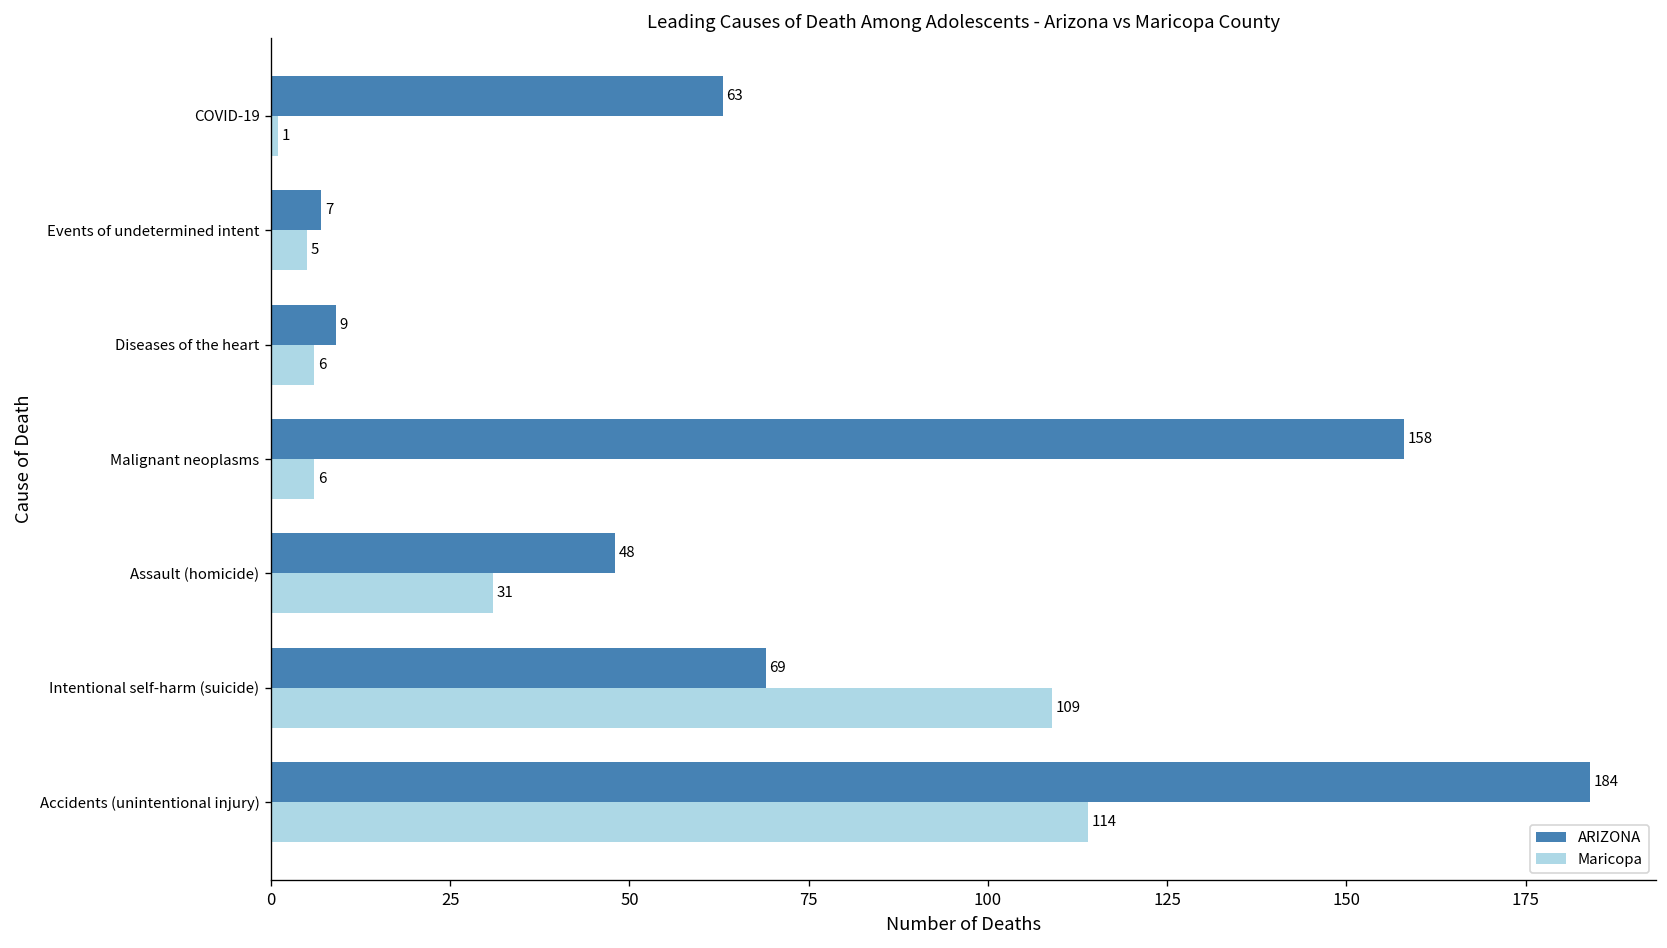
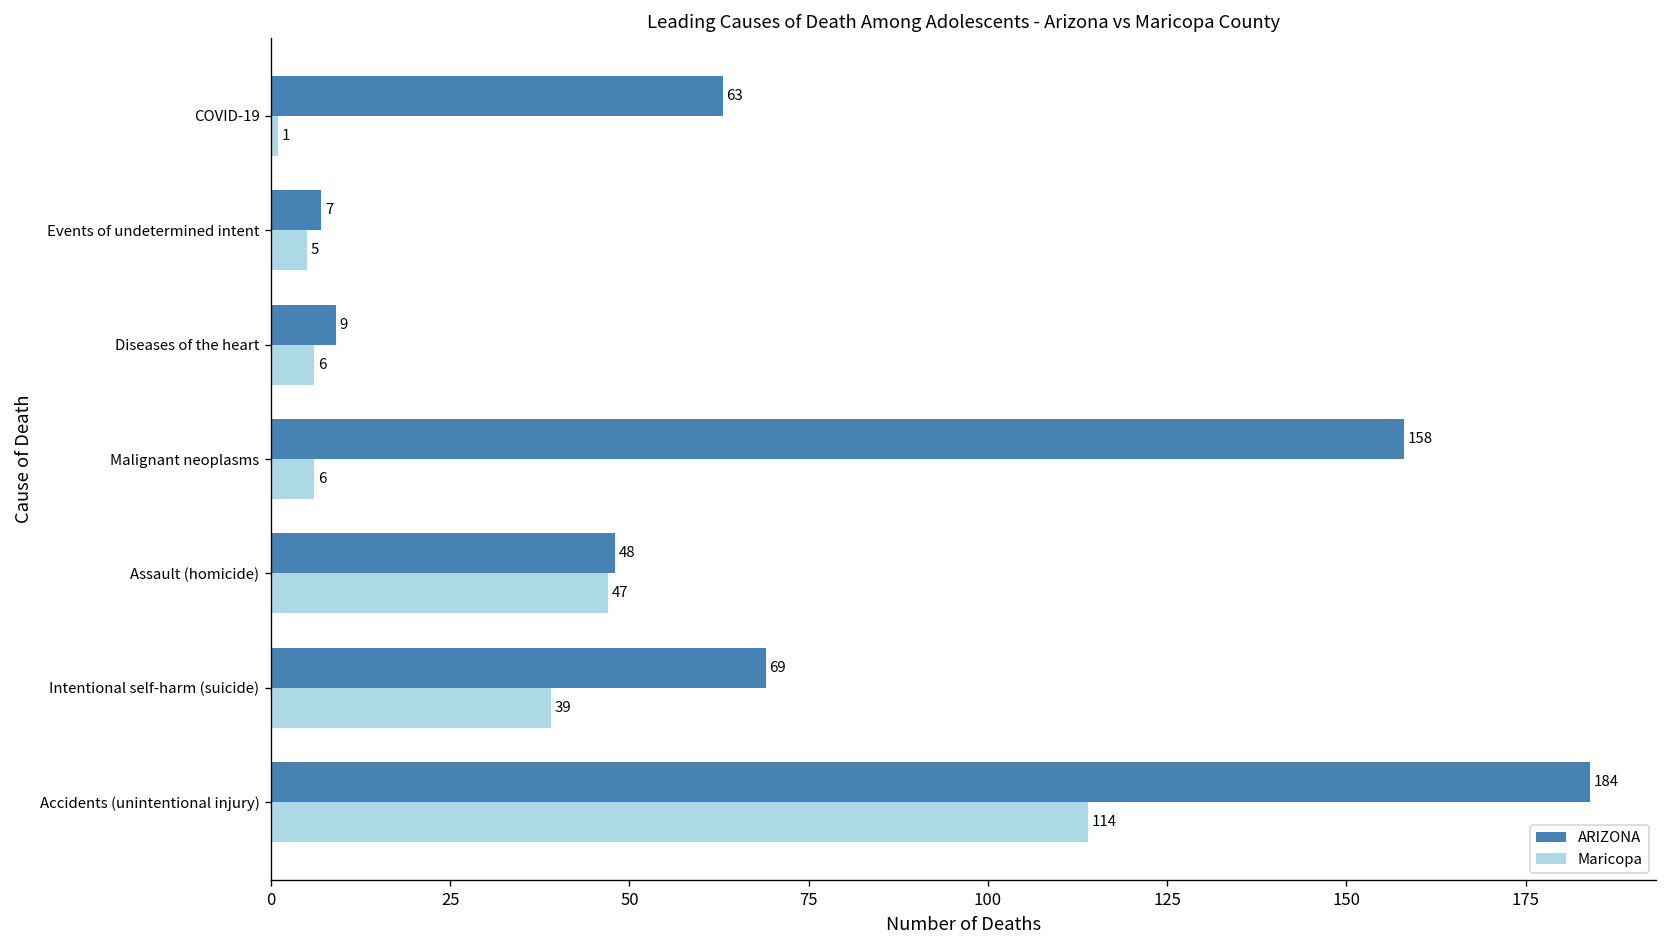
  {
    "ARIZONA": {
      "COVID-19": 63,
      "Events of undetermined intent": 7,
      "Diseases of the heart": 9,
      "Malignant neoplasms": 158,
      "Assault (homicide)": 48,
      "Intentional self-harm (suicide)": 69,
      "Accidents (unintentional injury)": 184
    },
    "Maricopa": {
      "COVID-19": 1,
      "Events of undetermined intent": 5,
      "Diseases of the heart": 6,
      "Malignant neoplasms": 6,
-     "Assault (homicide)": 31,
-     "Intentional self-harm (suicide)": 109,
+     "Assault (homicide)": 47,
+     "Intentional self-harm (suicide)": 39,
      "Accidents (unintentional injury)": 114
    }
  }
